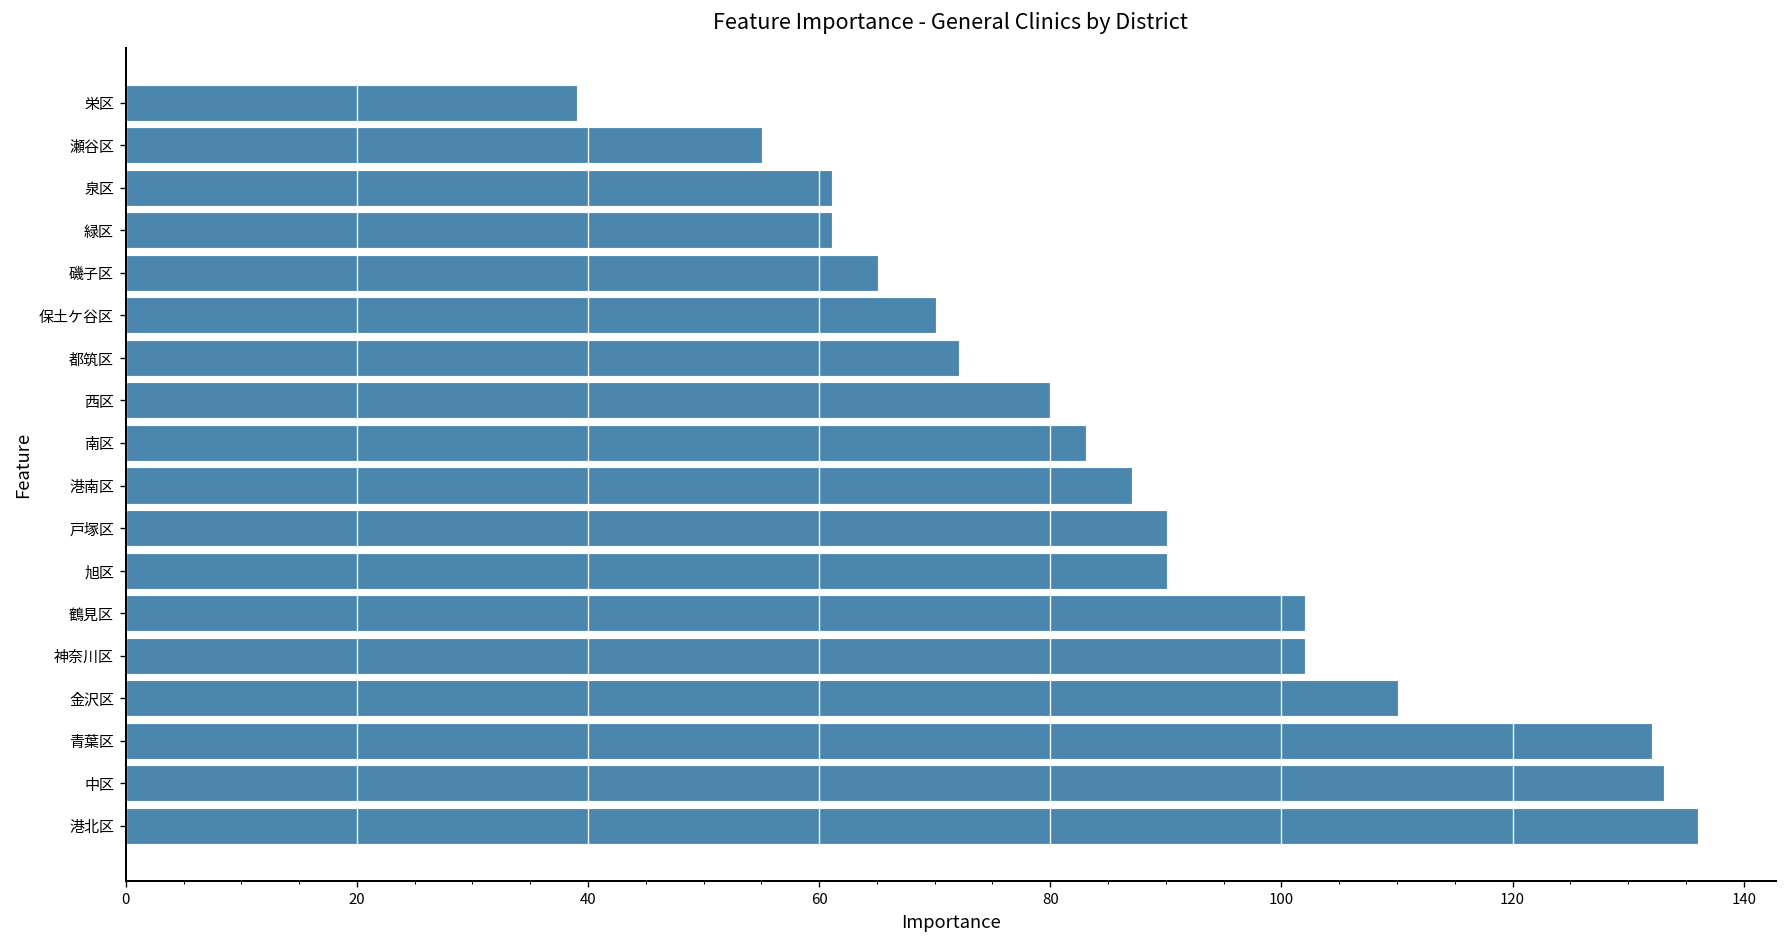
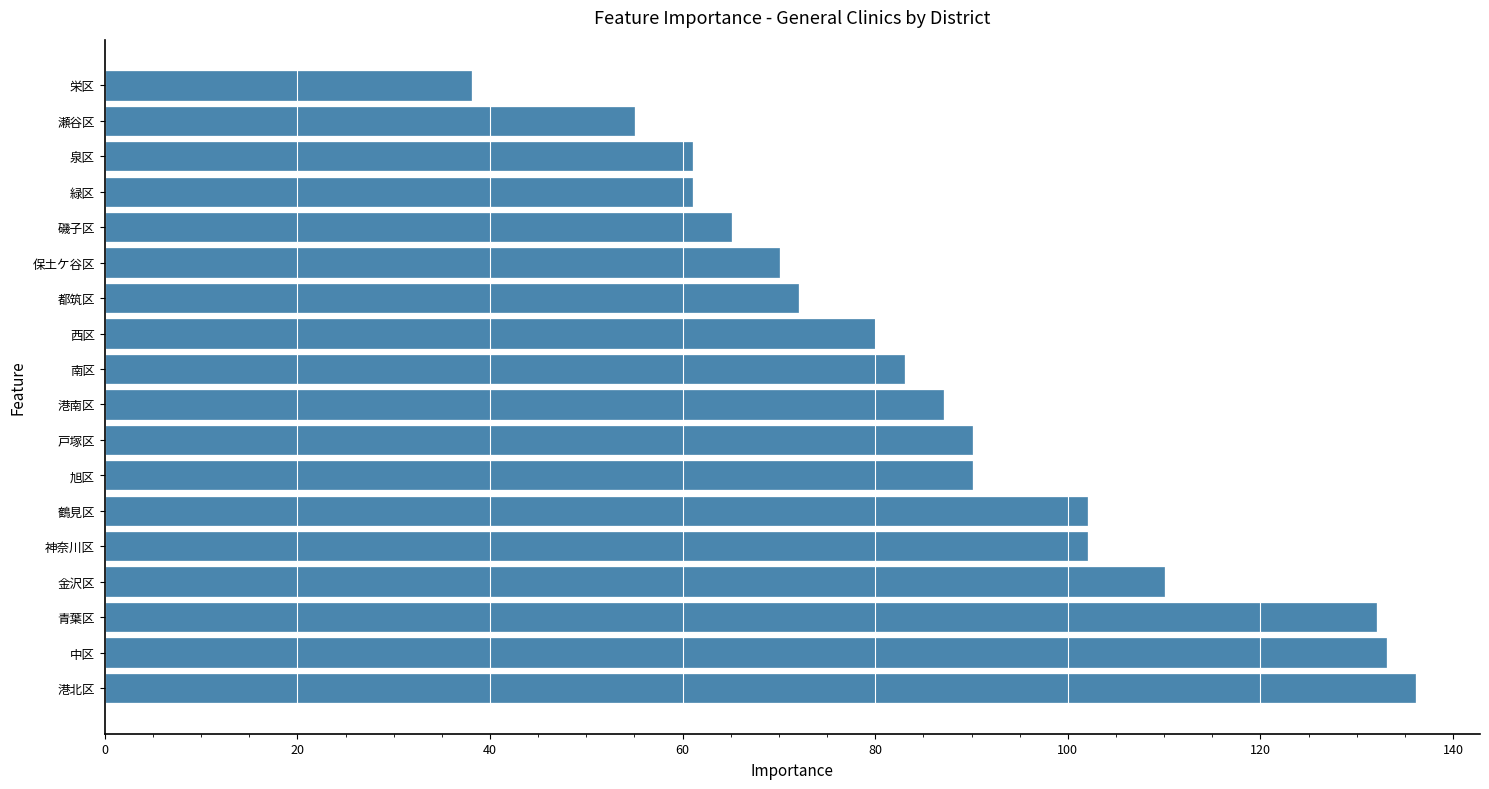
  {
-   "栄区": 39,
+   "栄区": 38,
    "瀬谷区": 55,
    "泉区": 61,
    "緑区": 61,
    "磯子区": 65,
    "保土ケ谷区": 70,
    "都筑区": 72,
    "西区": 80,
    "南区": 83,
    "港南区": 87,
    "戸塚区": 90,
    "旭区": 90,
    "鶴見区": 102,
    "神奈川区": 102,
    "金沢区": 110,
    "青葉区": 132,
    "中区": 133,
    "港北区": 136
  }
